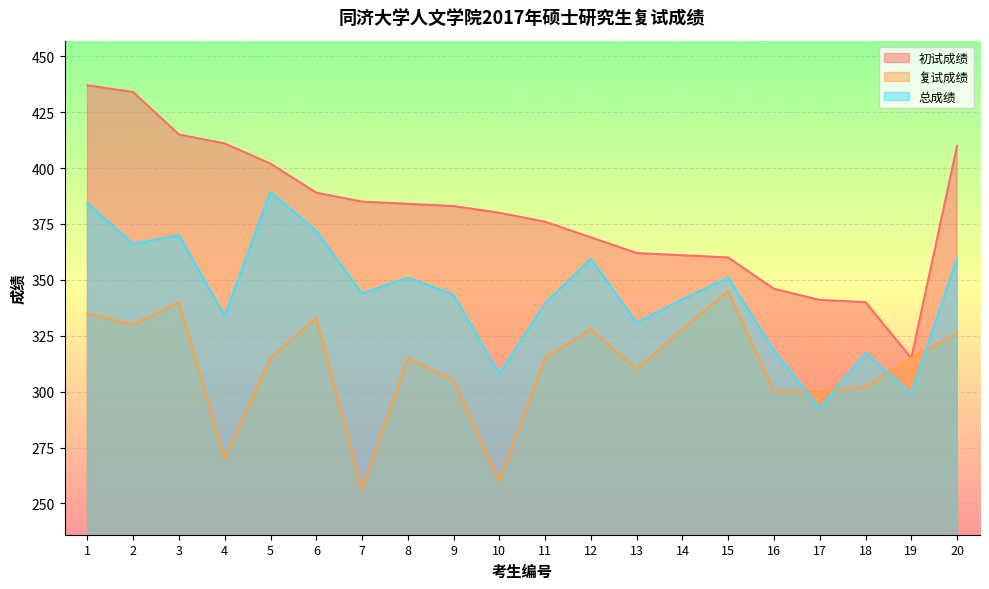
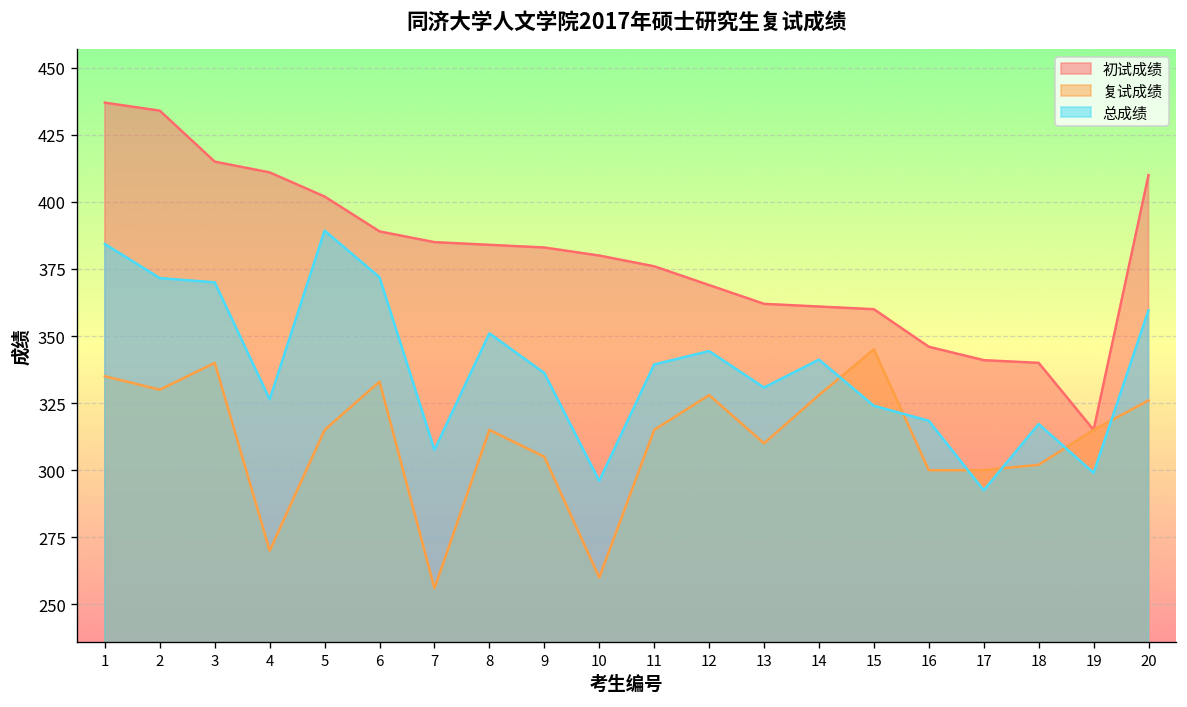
  {
    "总成绩": {
      "1": 384,
-     "2": 366,
+     "2": 372,
      "3": 370,
-     "4": 334,
+     "4": 326,
      "5": 389,
      "6": 372,
-     "7": 344,
+     "7": 308,
      "8": 351,
-     "9": 343,
-     "10": 308,
+     "9": 336,
+     "10": 296,
      "11": 339,
-     "12": 359,
+     "12": 344,
      "13": 331,
      "14": 341,
-     "15": 351,
+     "15": 324,
      "16": 318,
      "17": 293,
      "18": 317,
      "19": 299,
      "20": 360
    }
  }
